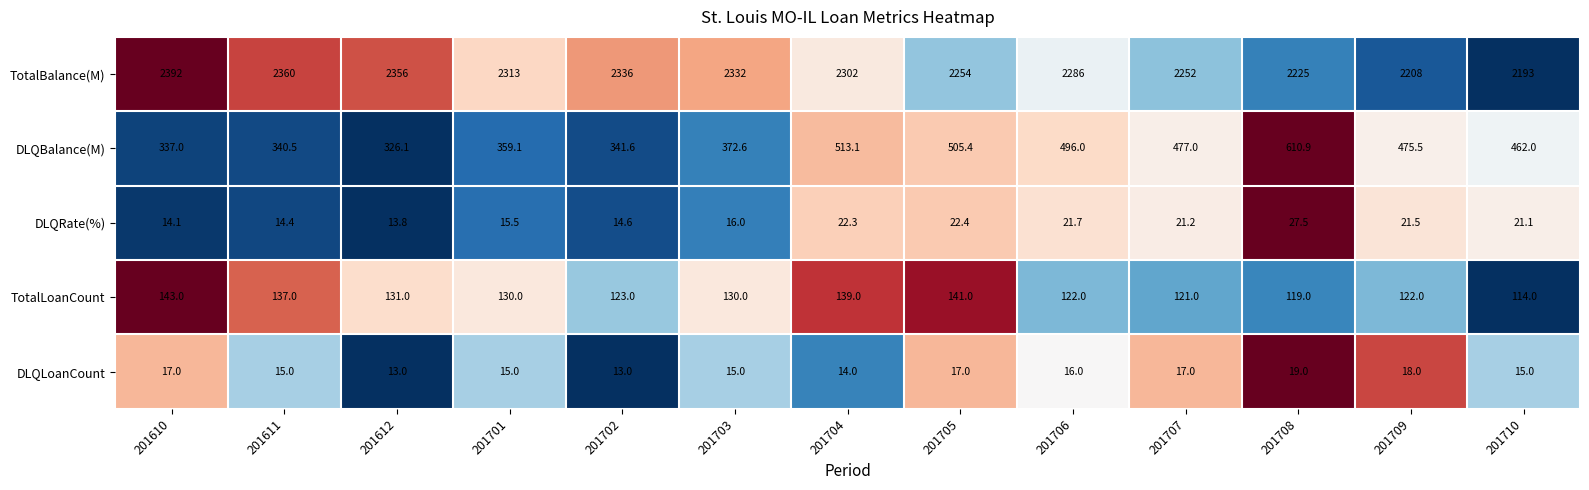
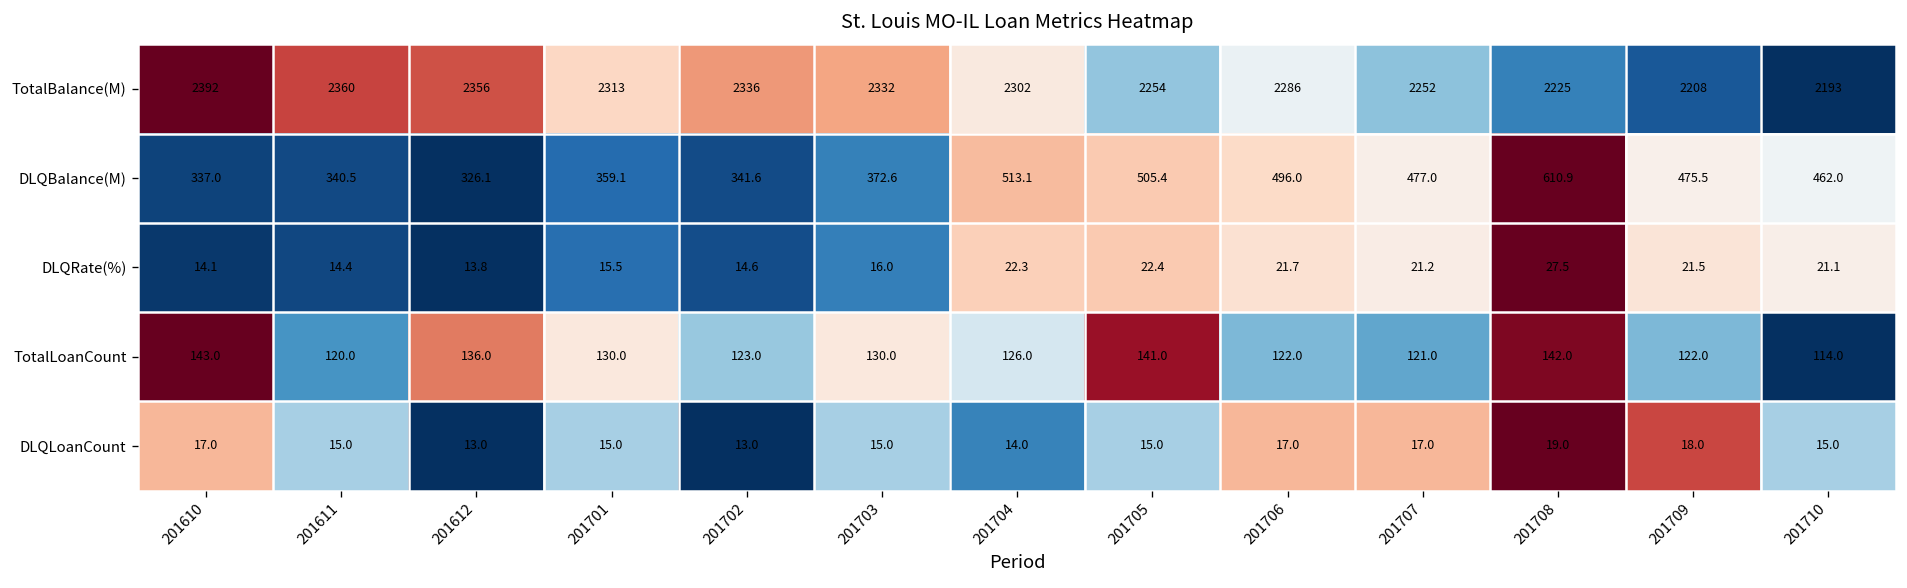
  {
    "TotalBalance(M)": {
      "201610": 2392,
      "201611": 2360,
      "201612": 2356,
      "201701": 2313,
      "201702": 2336,
      "201703": 2332,
      "201704": 2302,
      "201705": 2254,
      "201706": 2286,
      "201707": 2252,
      "201708": 2225,
      "201709": 2208,
      "201710": 2193
    },
    "DLQBalance(M)": {
      "201610": 337.0,
      "201611": 340.5,
      "201612": 326.1,
      "201701": 359.1,
      "201702": 341.6,
      "201703": 372.6,
      "201704": 513.1,
      "201705": 505.4,
      "201706": 496.0,
      "201707": 477.0,
      "201708": 610.9,
      "201709": 475.5,
      "201710": 462.0
    },
    "DLQRate(%)": {
      "201610": 14.1,
      "201611": 14.4,
      "201612": 13.8,
      "201701": 15.5,
      "201702": 14.6,
      "201703": 16.0,
      "201704": 22.3,
      "201705": 22.4,
      "201706": 21.7,
      "201707": 21.2,
      "201708": 27.5,
      "201709": 21.5,
      "201710": 21.1
    },
    "TotalLoanCount": {
      "201610": 143.0,
-     "201611": 137.0,
-     "201612": 131.0,
+     "201611": 120.0,
+     "201612": 136.0,
      "201701": 130.0,
      "201702": 123.0,
      "201703": 130.0,
-     "201704": 139.0,
+     "201704": 126.0,
      "201705": 141.0,
      "201706": 122.0,
      "201707": 121.0,
-     "201708": 119.0,
+     "201708": 142.0,
      "201709": 122.0,
      "201710": 114.0
    },
    "DLQLoanCount": {
      "201610": 17.0,
      "201611": 15.0,
      "201612": 13.0,
      "201701": 15.0,
      "201702": 13.0,
      "201703": 15.0,
      "201704": 14.0,
-     "201705": 17.0,
-     "201706": 16.0,
+     "201705": 15.0,
+     "201706": 17.0,
      "201707": 17.0,
      "201708": 19.0,
      "201709": 18.0,
      "201710": 15.0
    }
  }
